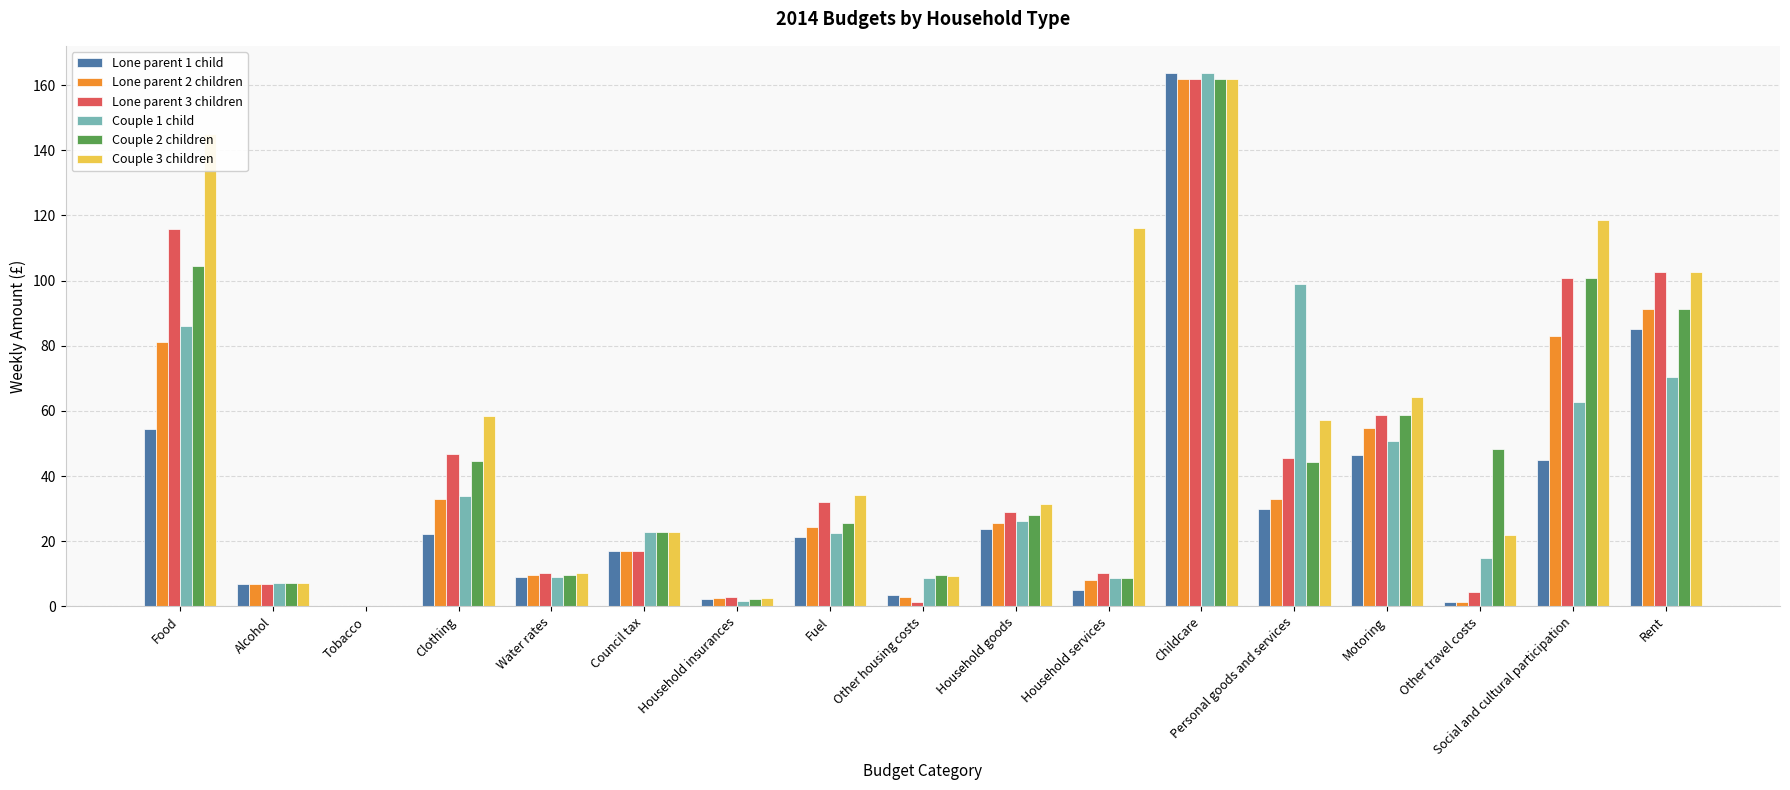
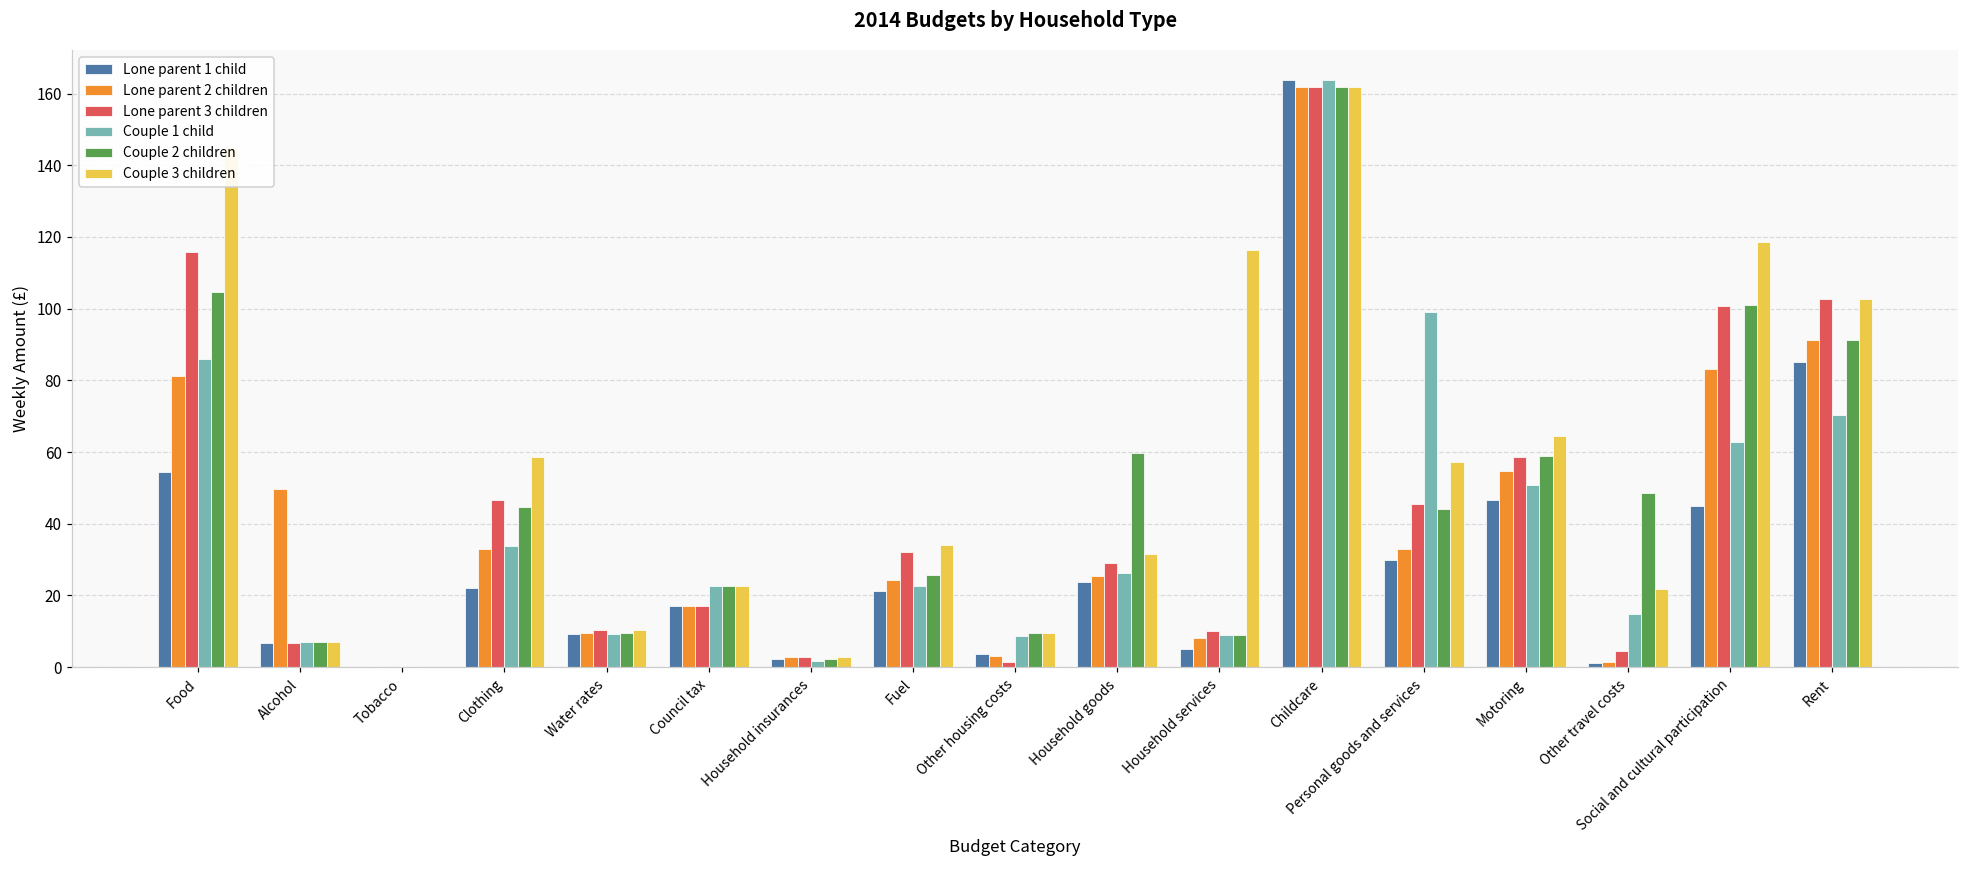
  {
    "Lone parent 1 child": {
      "Food": 54,
      "Alcohol": 7,
      "Tobacco": 0,
      "Clothing": 22,
      "Water rates": 9,
      "Council tax": 17,
      "Household insurances": 2,
      "Fuel": 21,
      "Other housing costs": 4,
      "Household goods": 24,
      "Household services": 5,
      "Childcare": 164,
      "Personal goods and services": 30,
      "Motoring": 47,
      "Other travel costs": 1,
      "Social and cultural participation": 45,
      "Rent": 85
    },
    "Lone parent 2 children": {
      "Food": 81,
-     "Alcohol": 7,
+     "Alcohol": 50,
      "Tobacco": 0,
      "Clothing": 33,
      "Water rates": 10,
      "Council tax": 17,
      "Household insurances": 3,
      "Fuel": 24,
      "Other housing costs": 3,
      "Household goods": 25,
      "Household services": 8,
      "Childcare": 162,
      "Personal goods and services": 33,
      "Motoring": 55,
      "Other travel costs": 1,
      "Social and cultural participation": 83,
      "Rent": 91
    },
    "Lone parent 3 children": {
      "Food": 116,
      "Alcohol": 7,
      "Tobacco": 0,
      "Clothing": 47,
      "Water rates": 10,
      "Council tax": 17,
      "Household insurances": 3,
      "Fuel": 32,
      "Other housing costs": 2,
      "Household goods": 29,
      "Household services": 10,
      "Childcare": 162,
      "Personal goods and services": 46,
      "Motoring": 59,
      "Other travel costs": 5,
      "Social and cultural participation": 101,
      "Rent": 103
    },
    "Couple 1 child": {
      "Food": 86,
      "Alcohol": 7,
      "Tobacco": 0,
      "Clothing": 34,
      "Water rates": 9,
      "Council tax": 23,
      "Household insurances": 2,
      "Fuel": 23,
      "Other housing costs": 9,
      "Household goods": 26,
      "Household services": 9,
      "Childcare": 164,
      "Personal goods and services": 99,
      "Motoring": 51,
      "Other travel costs": 15,
      "Social and cultural participation": 63,
      "Rent": 70
    },
    "Couple 2 children": {
      "Food": 105,
      "Alcohol": 7,
      "Tobacco": 0,
      "Clothing": 45,
      "Water rates": 10,
      "Council tax": 23,
      "Household insurances": 2,
      "Fuel": 26,
      "Other housing costs": 10,
-     "Household goods": 28,
+     "Household goods": 60,
      "Household services": 9,
      "Childcare": 162,
      "Personal goods and services": 44,
      "Motoring": 59,
      "Other travel costs": 48,
      "Social and cultural participation": 101,
      "Rent": 91
    },
    "Couple 3 children": {
      "Alcohol": 7,
      "Tobacco": 0,
      "Clothing": 59,
      "Water rates": 10,
      "Council tax": 23,
      "Household insurances": 3,
      "Fuel": 34,
      "Other housing costs": 9,
      "Household goods": 31,
      "Household services": 116,
      "Childcare": 162,
      "Personal goods and services": 57,
      "Motoring": 64,
      "Other travel costs": 22,
      "Social and cultural participation": 119,
      "Rent": 103
    }
  }
